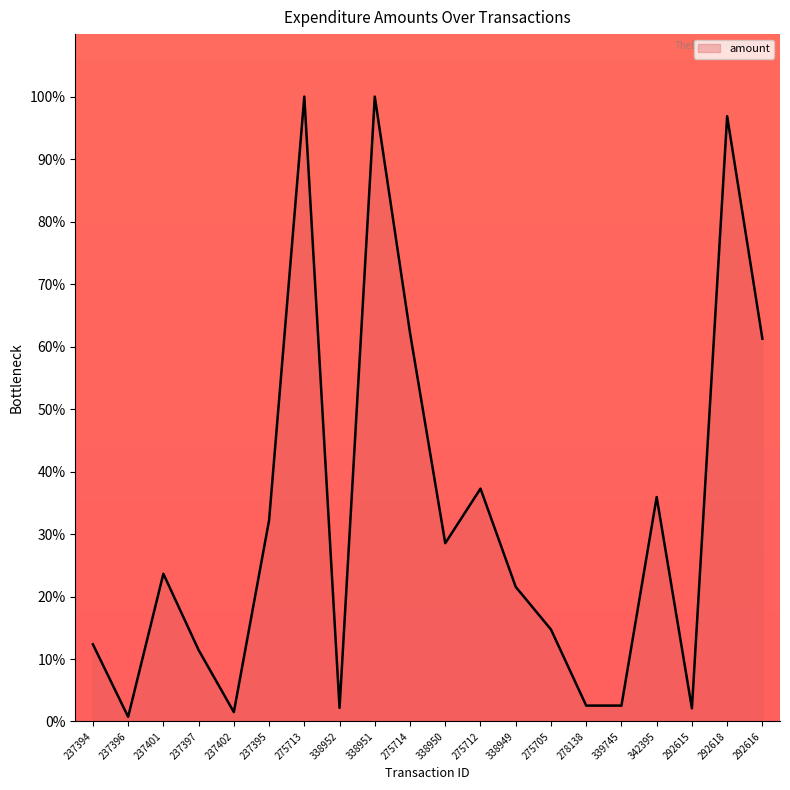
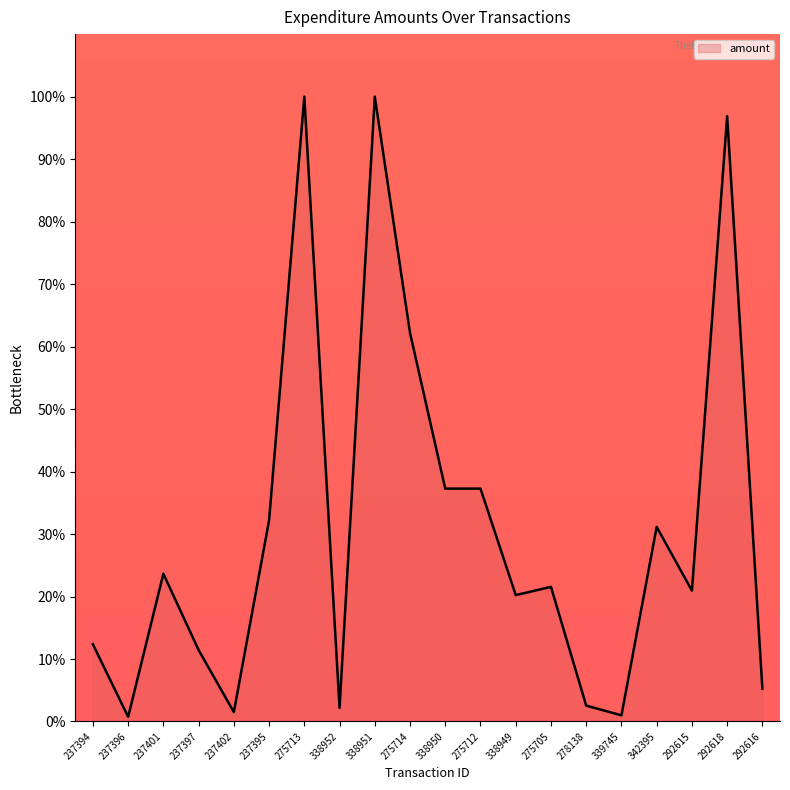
  {
    "237394": "12%",
    "237396": "1%",
    "237401": "24%",
    "237397": "11%",
    "237402": "2%",
    "237395": "32%",
    "275713": "100%",
    "338952": "2%",
    "338951": "100%",
    "275714": "62%",
-   "338950": "29%",
+   "338950": "37%",
    "275712": "37%",
-   "338949": "22%",
-   "275705": "15%",
+   "338949": "20%",
+   "275705": "22%",
    "278138": "3%",
-   "339745": "3%",
-   "342395": "36%",
-   "292615": "2%",
+   "339745": "1%",
+   "342395": "31%",
+   "292615": "21%",
    "292618": "97%",
-   "292616": "61%"
+   "292616": "5%"
  }
